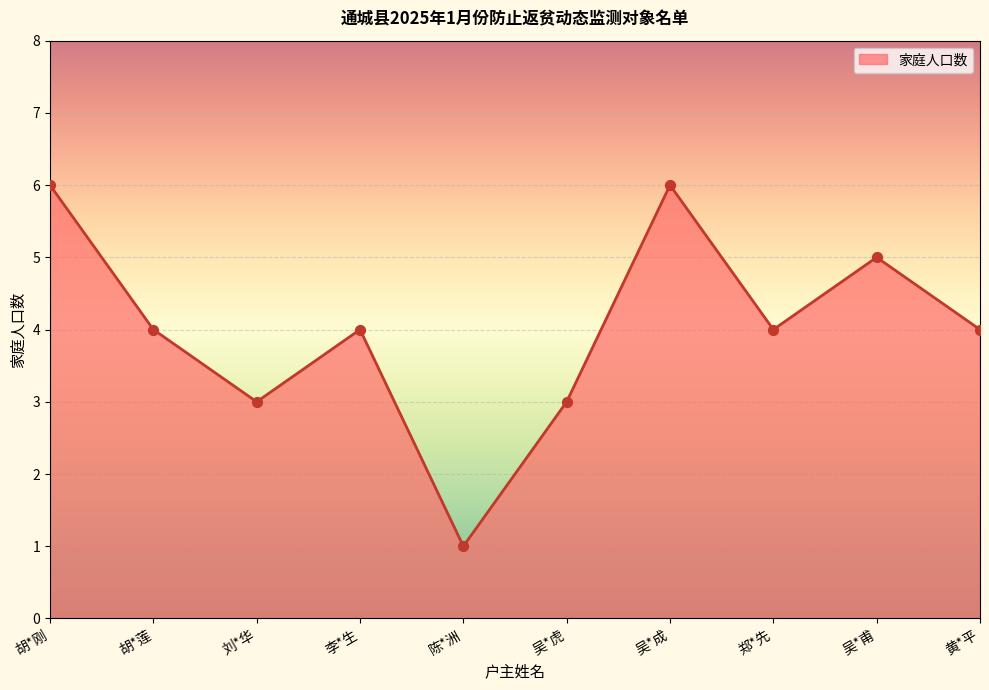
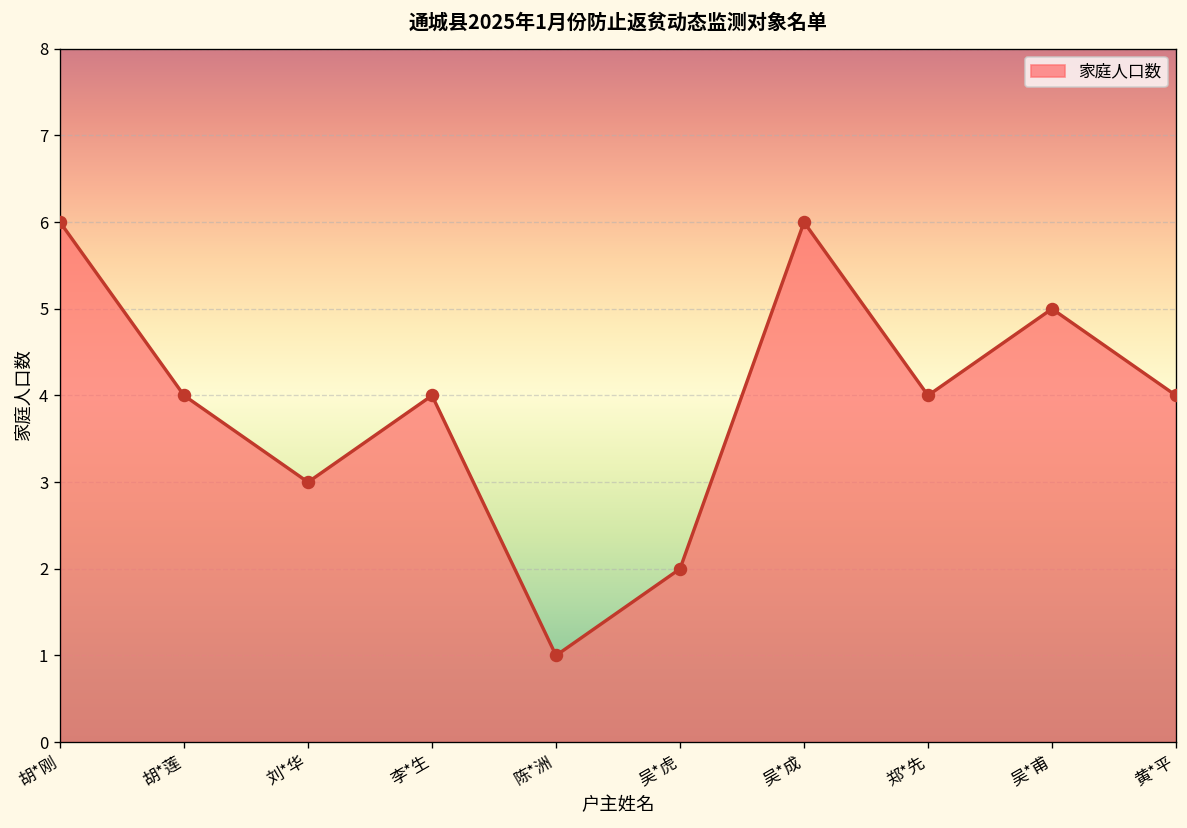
  {
    "胡*刚": 6,
    "胡*莲": 4,
    "刘*华": 3,
    "李*生": 4,
    "陈*洲": 1,
-   "吴*虎": 3,
+   "吴*虎": 2,
    "吴*成": 6,
    "郑*先": 4,
    "吴*甫": 5,
    "黄*平": 4
  }
